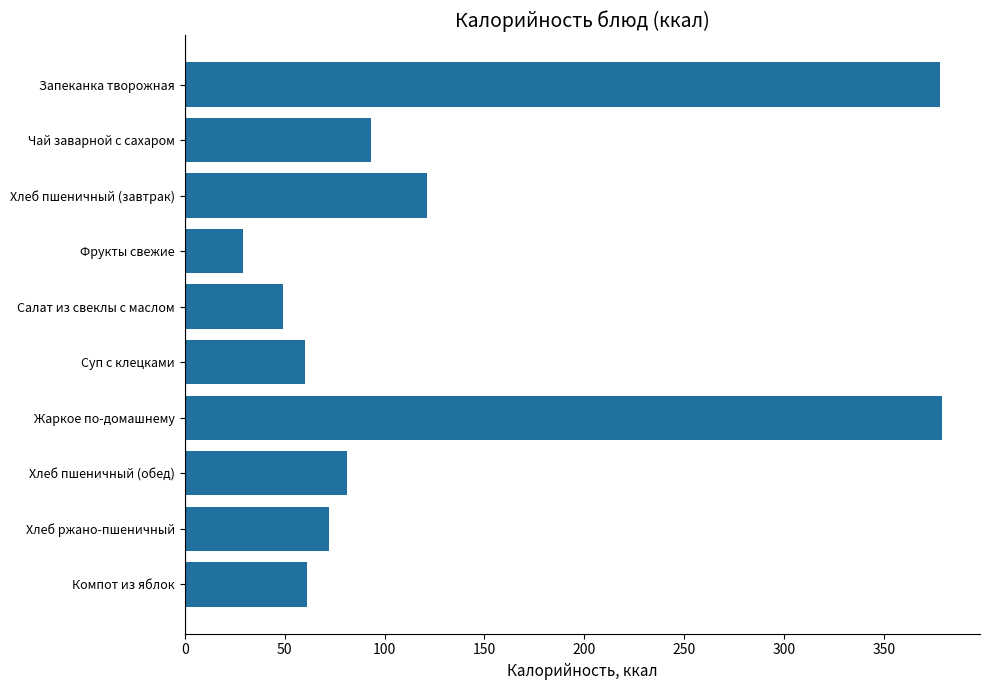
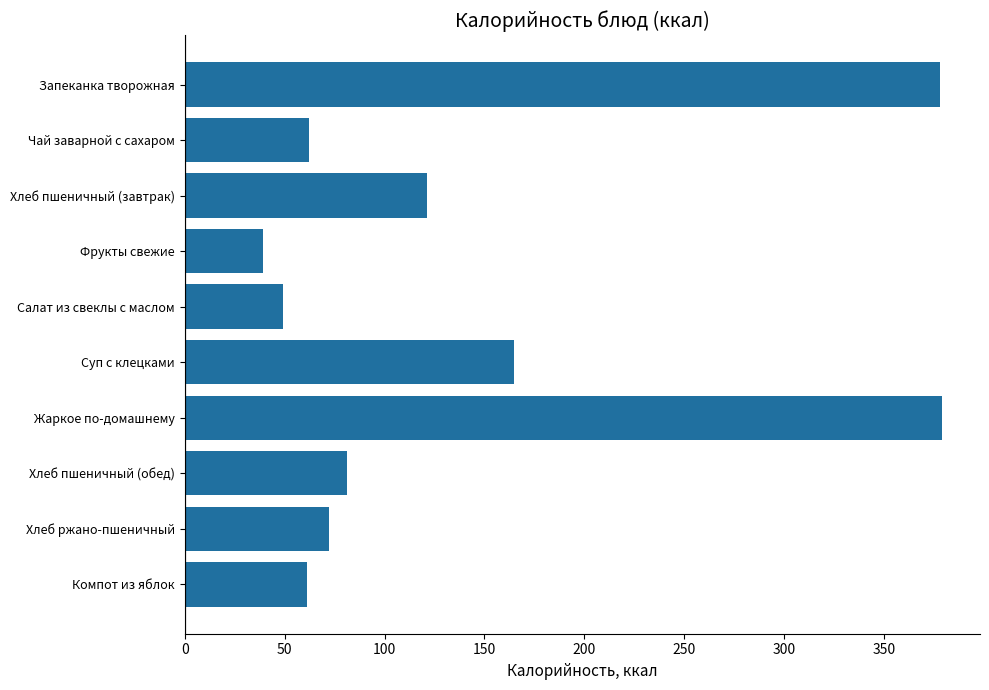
  {
    "Запеканка творожная": 378,
-   "Чай заварной с сахаром": 93,
+   "Чай заварной с сахаром": 62,
    "Хлеб пшеничный (завтрак)": 121,
-   "Фрукты свежие": 29,
+   "Фрукты свежие": 39,
    "Салат из свеклы с маслом": 49,
-   "Суп с клецками": 60,
+   "Суп с клецками": 165,
    "Жаркое по-домашнему": 379,
    "Хлеб пшеничный (обед)": 81,
    "Хлеб ржано-пшеничный": 72,
    "Компот из яблок": 61
  }
